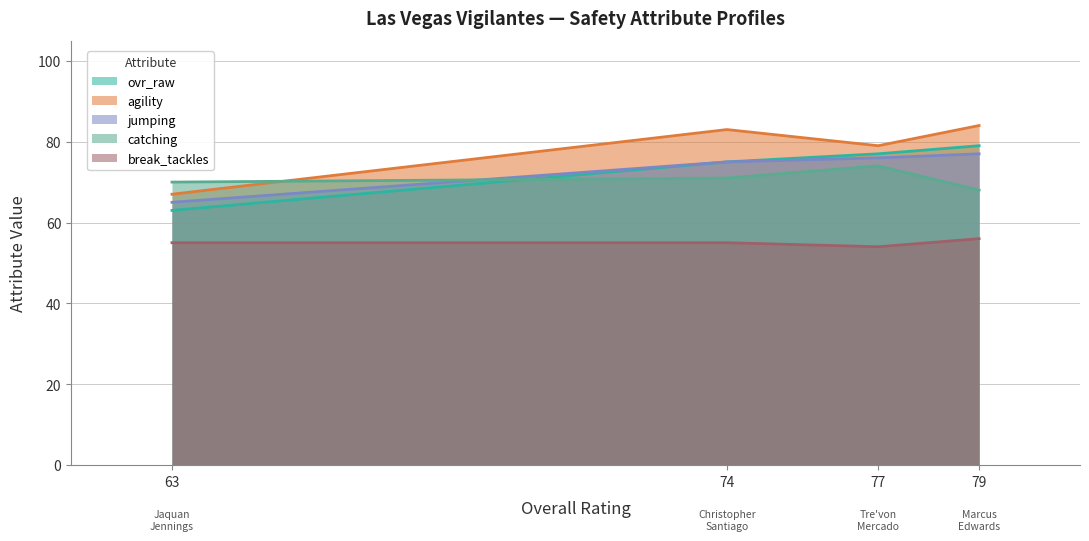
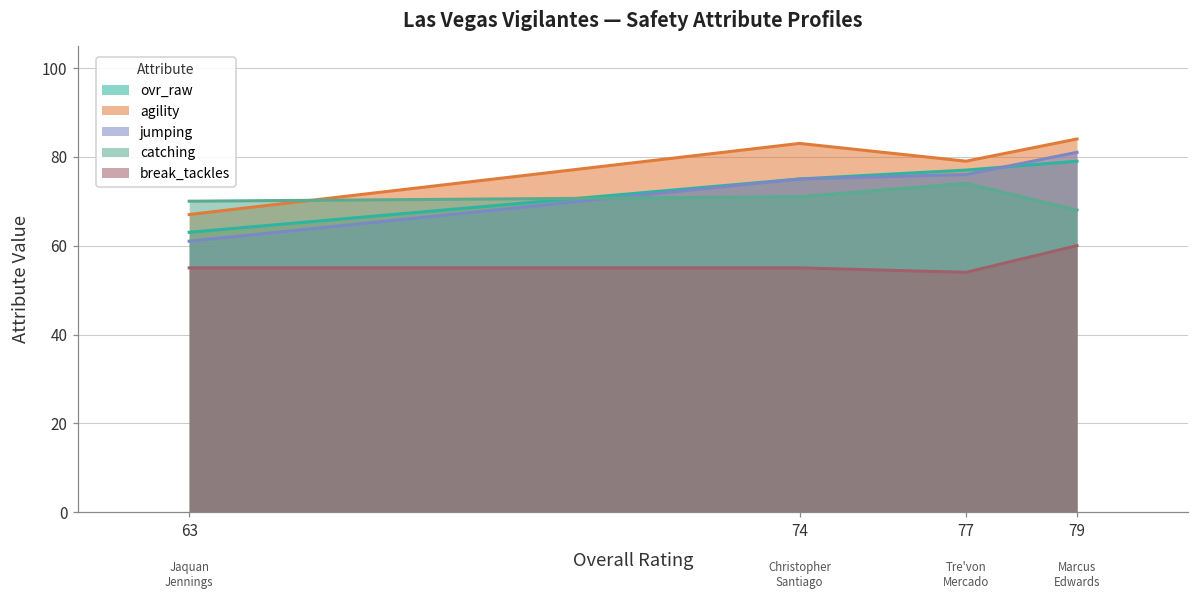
  {
    "agility": {
      "63": 67,
      "74": 83,
      "77": 79,
      "79": 84
    },
    "jumping": {
-     "63": 65,
+     "63": 61,
      "77": 76,
-     "79": 77
+     "79": 81
    },
    "break_tackles": {
      "63": 55,
      "74": 55,
      "77": 54,
-     "79": 56
+     "79": 60
    }
  }
